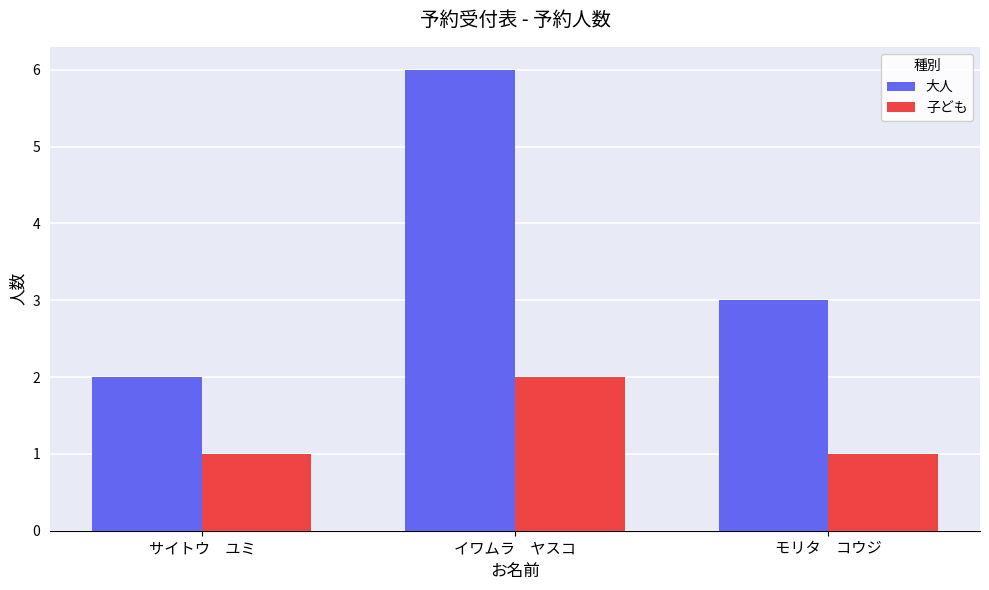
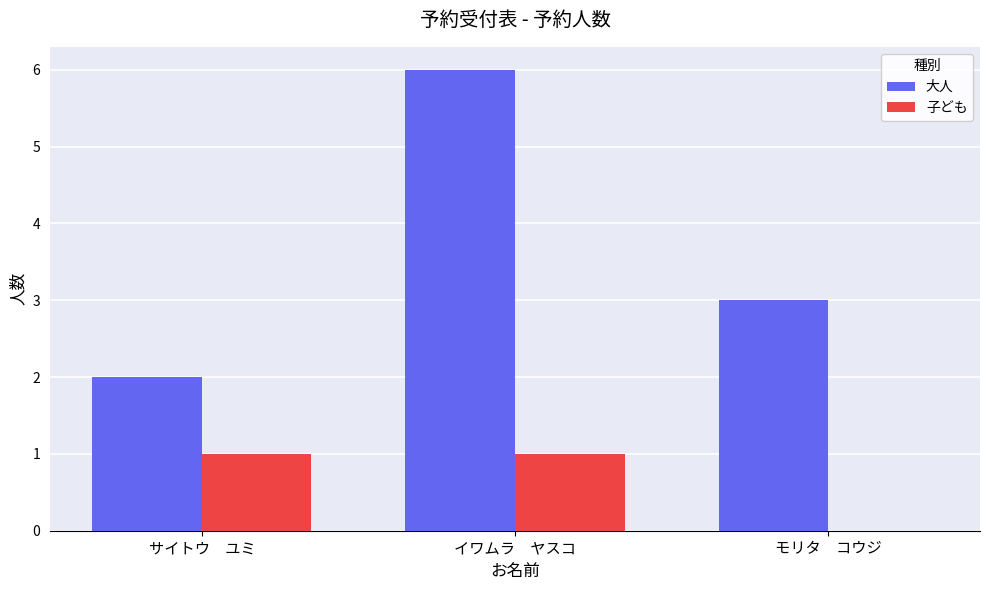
  {
    "大人": {
      "サイトウ ユミ": 2,
      "イワムラ ヤスコ": 6,
      "モリタ コウジ": 3
    },
    "子ども": {
      "サイトウ ユミ": 1,
-     "イワムラ ヤスコ": 2,
-     "モリタ コウジ": 1
+     "イワムラ ヤスコ": 1,
+     "モリタ コウジ": 0
    }
  }
